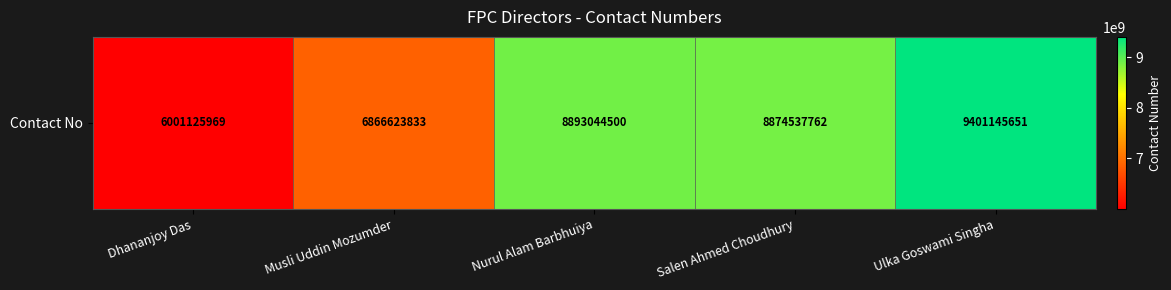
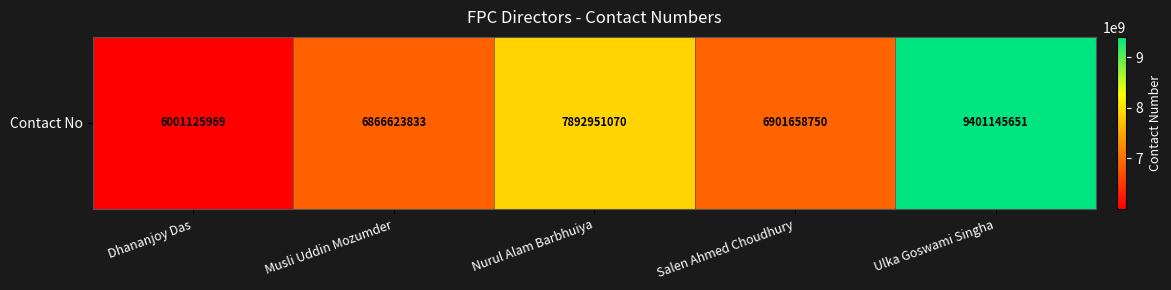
  {
    "Contact No": {
      "Dhananjoy Das": 6001125969,
      "Musli Uddin Mozumder": 6866623833,
-     "Nurul Alam Barbhuiya": 8893044500,
-     "Salen Ahmed Choudhury": 8874537762,
+     "Nurul Alam Barbhuiya": 7892951070,
+     "Salen Ahmed Choudhury": 6901658750,
      "Ulka Goswami Singha": 9401145651
    }
  }
